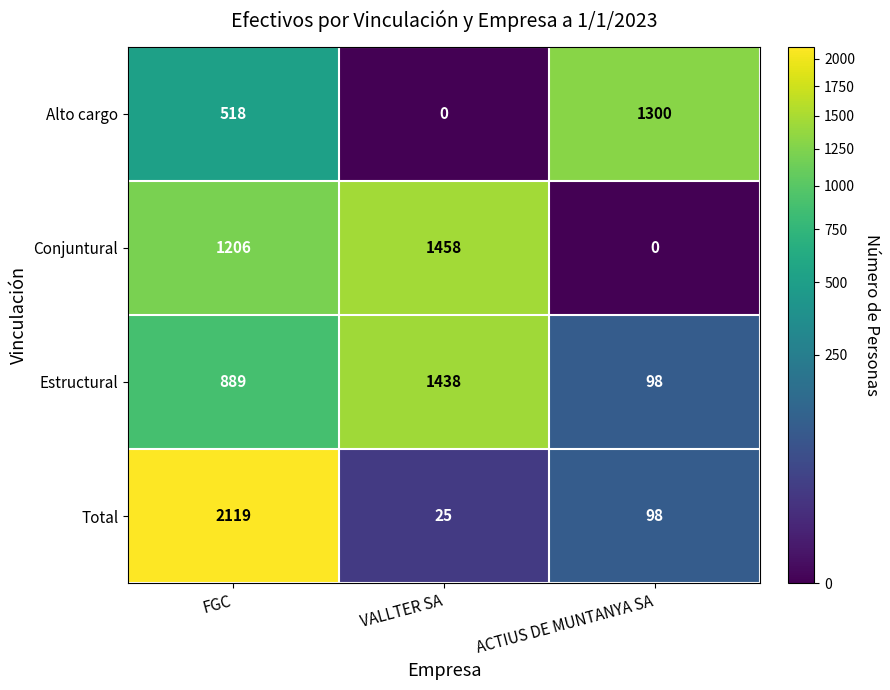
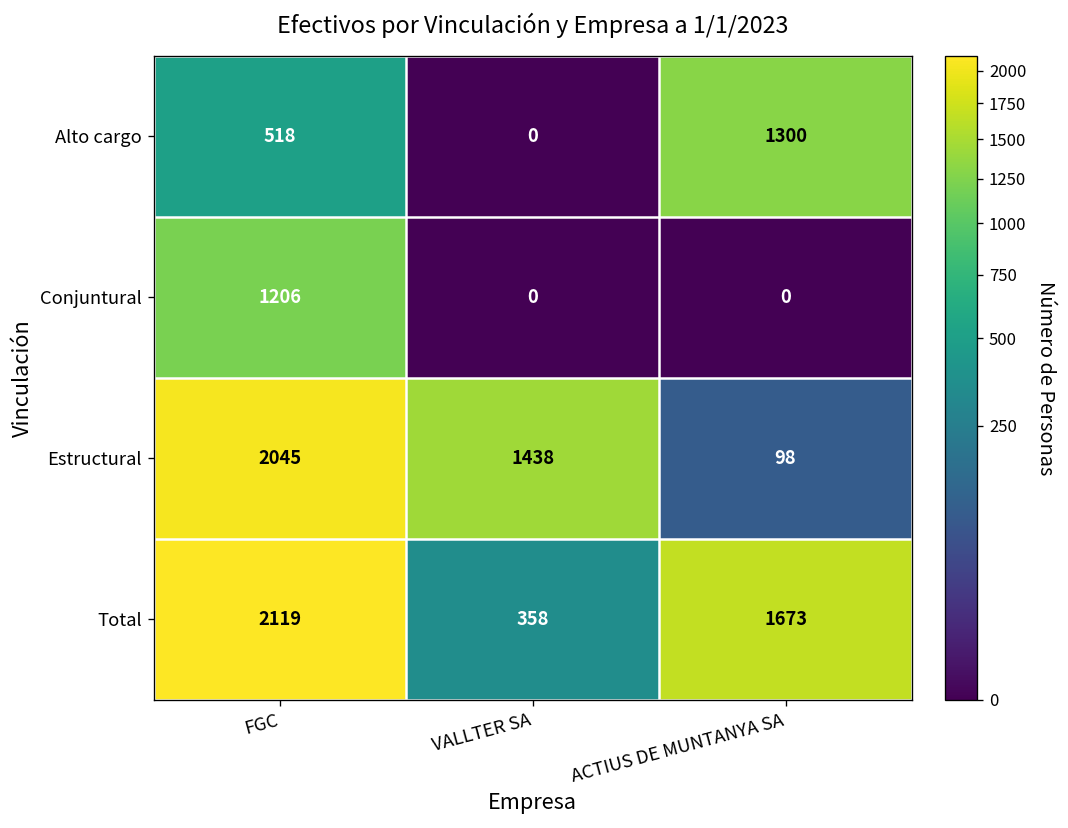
  {
    "Alto cargo": {
      "FGC": 518,
      "VALLTER SA": 0,
      "ACTIUS DE MUNTANYA SA": 1300
    },
    "Conjuntural": {
      "FGC": 1206,
-     "VALLTER SA": 1458,
+     "VALLTER SA": 0,
      "ACTIUS DE MUNTANYA SA": 0
    },
    "Estructural": {
-     "FGC": 889,
+     "FGC": 2045,
      "VALLTER SA": 1438,
      "ACTIUS DE MUNTANYA SA": 98
    },
    "Total": {
      "FGC": 2119,
-     "VALLTER SA": 25,
-     "ACTIUS DE MUNTANYA SA": 98
+     "VALLTER SA": 358,
+     "ACTIUS DE MUNTANYA SA": 1673
    }
  }
